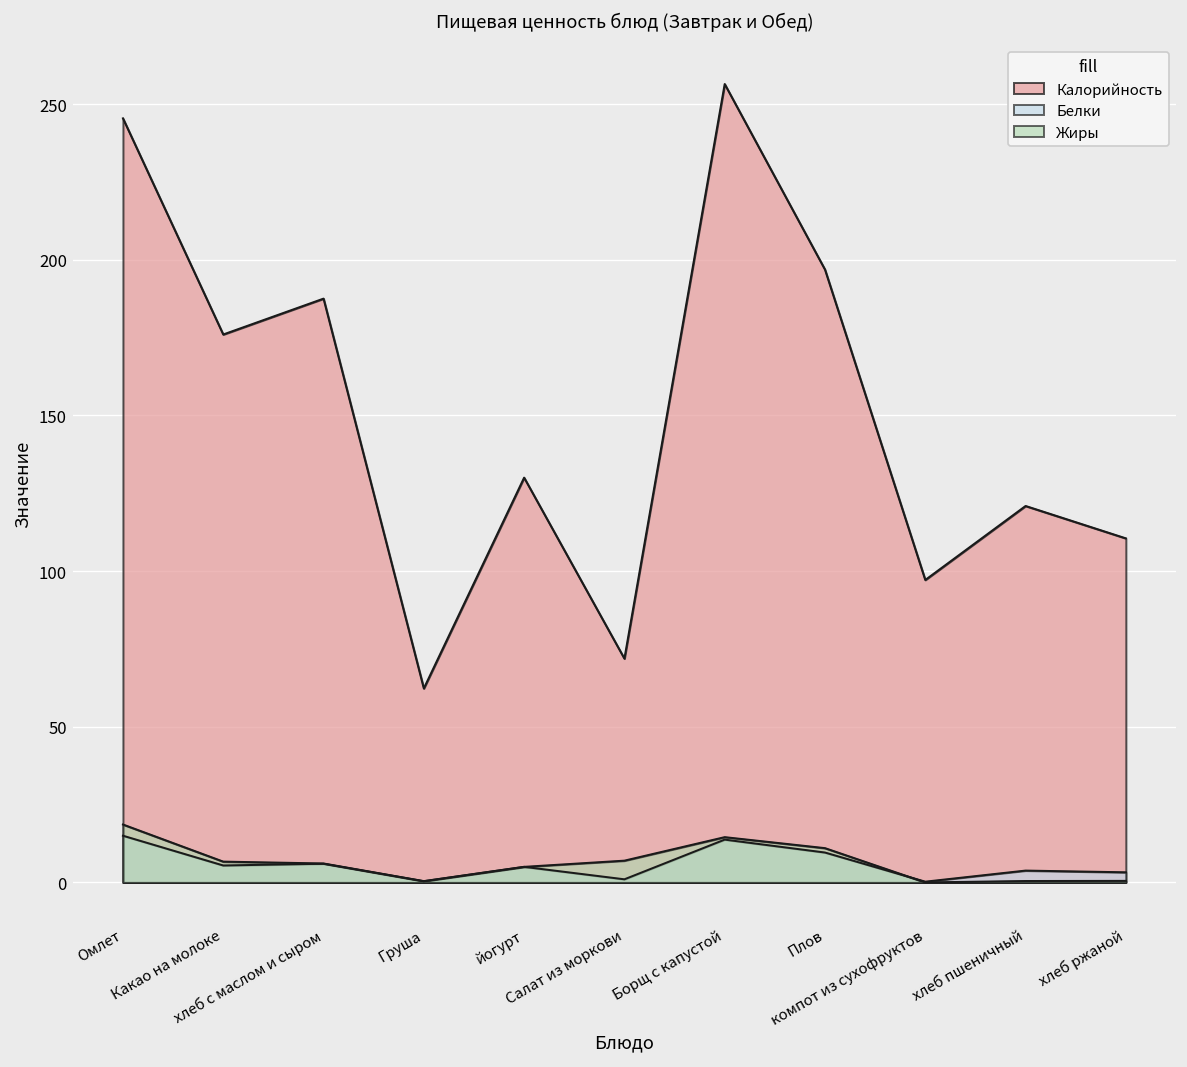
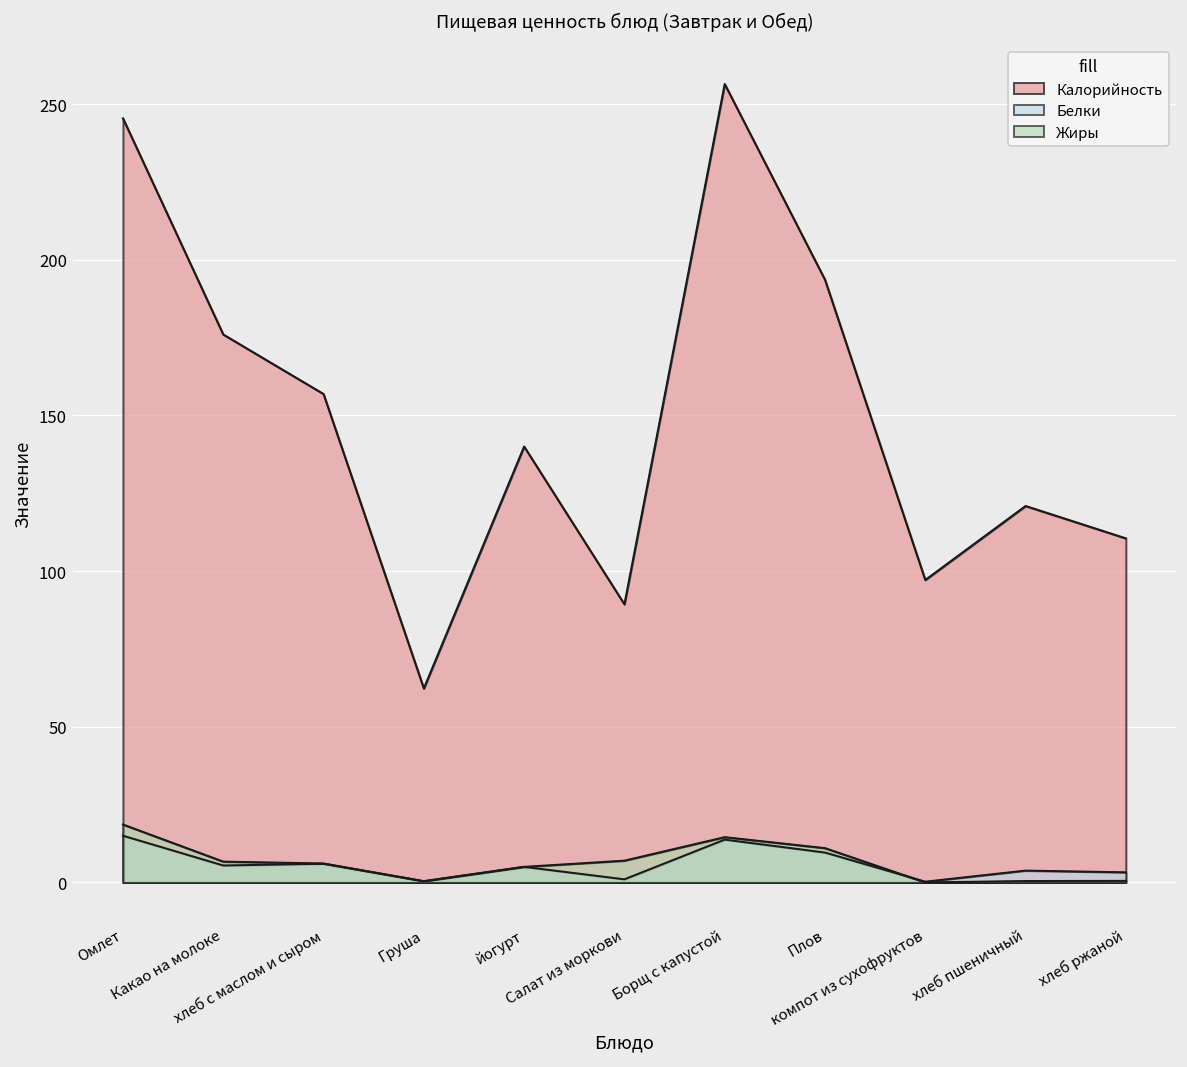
  {
    "Калорийность": {
      "Омлет": 245,
      "Какао на молоке": 176,
-     "хлеб с маслом и сыром": 187,
+     "хлеб с маслом и сыром": 157,
      "Груша": 62,
-     "йогурт": 130,
-     "Салат из моркови": 72,
+     "йогурт": 140,
+     "Салат из моркови": 89,
      "Борщ с капустой": 256,
-     "Плов": 197,
+     "Плов": 194,
      "компот из сухофруктов": 97,
      "хлеб пшеничный": 121,
      "хлеб ржаной": 111
    }
  }
